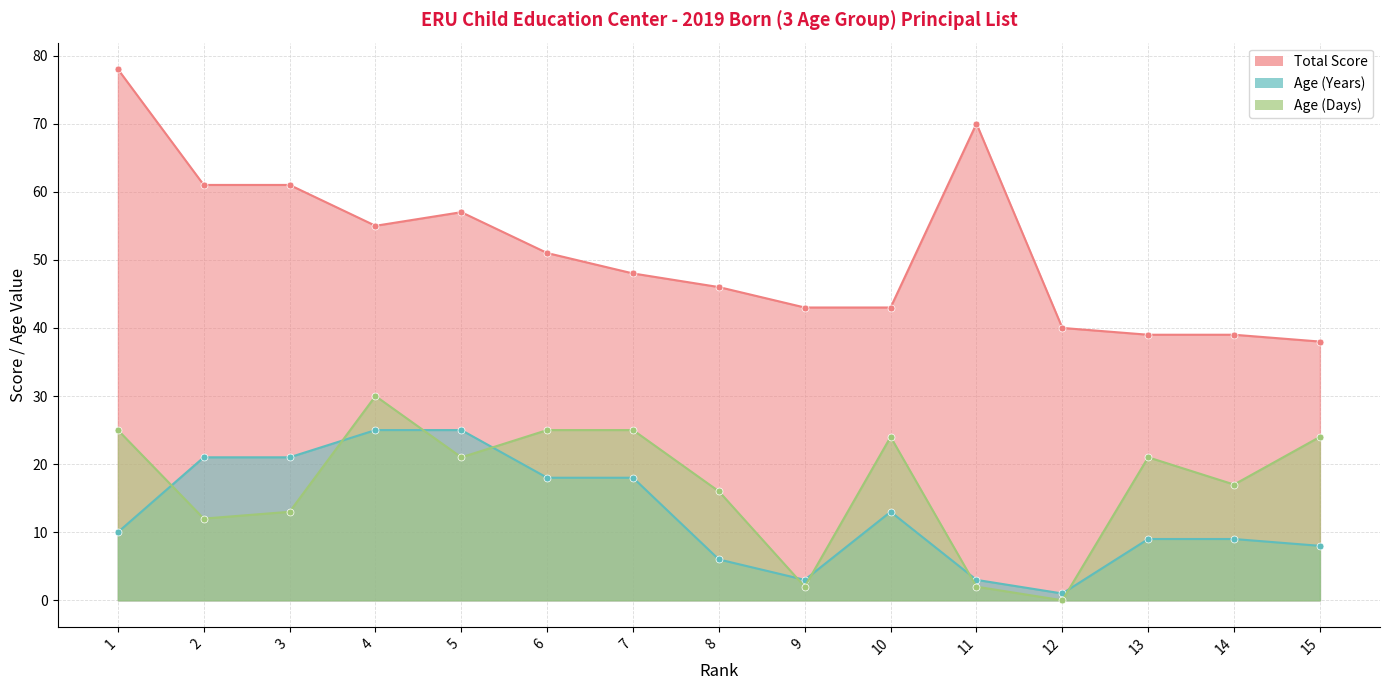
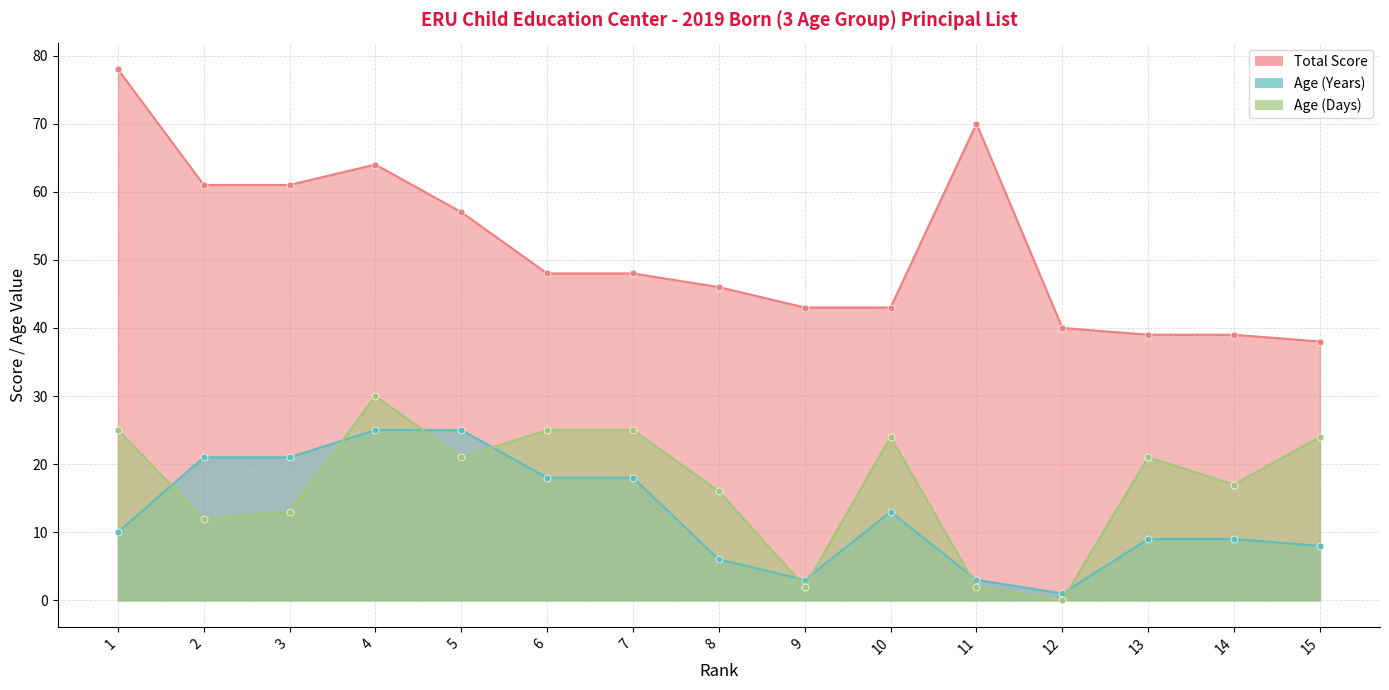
  {
    "Total Score": {
      "1": 78,
      "2": 61,
      "3": 61,
-     "4": 55,
+     "4": 64,
      "5": 57,
-     "6": 51,
+     "6": 48,
      "7": 48,
      "8": 46,
      "9": 43,
      "10": 43,
      "11": 70,
      "12": 40,
      "13": 39,
      "14": 39,
      "15": 38
    },
    "Age (Years)": {
      "1": 10,
      "2": 21,
      "3": 21,
      "4": 25,
      "5": 25,
      "6": 18,
      "7": 18,
      "8": 6,
      "9": 3,
      "10": 13,
      "11": 3,
      "12": 1,
      "13": 9,
      "14": 9,
      "15": 8
    },
    "Age (Days)": {
      "1": 25,
      "2": 12,
      "3": 13,
      "4": 30,
      "5": 21,
      "6": 25,
      "7": 25,
      "8": 16,
      "9": 2,
      "10": 24,
      "11": 2,
      "12": 0,
      "13": 21,
      "14": 17,
      "15": 24
    }
  }
